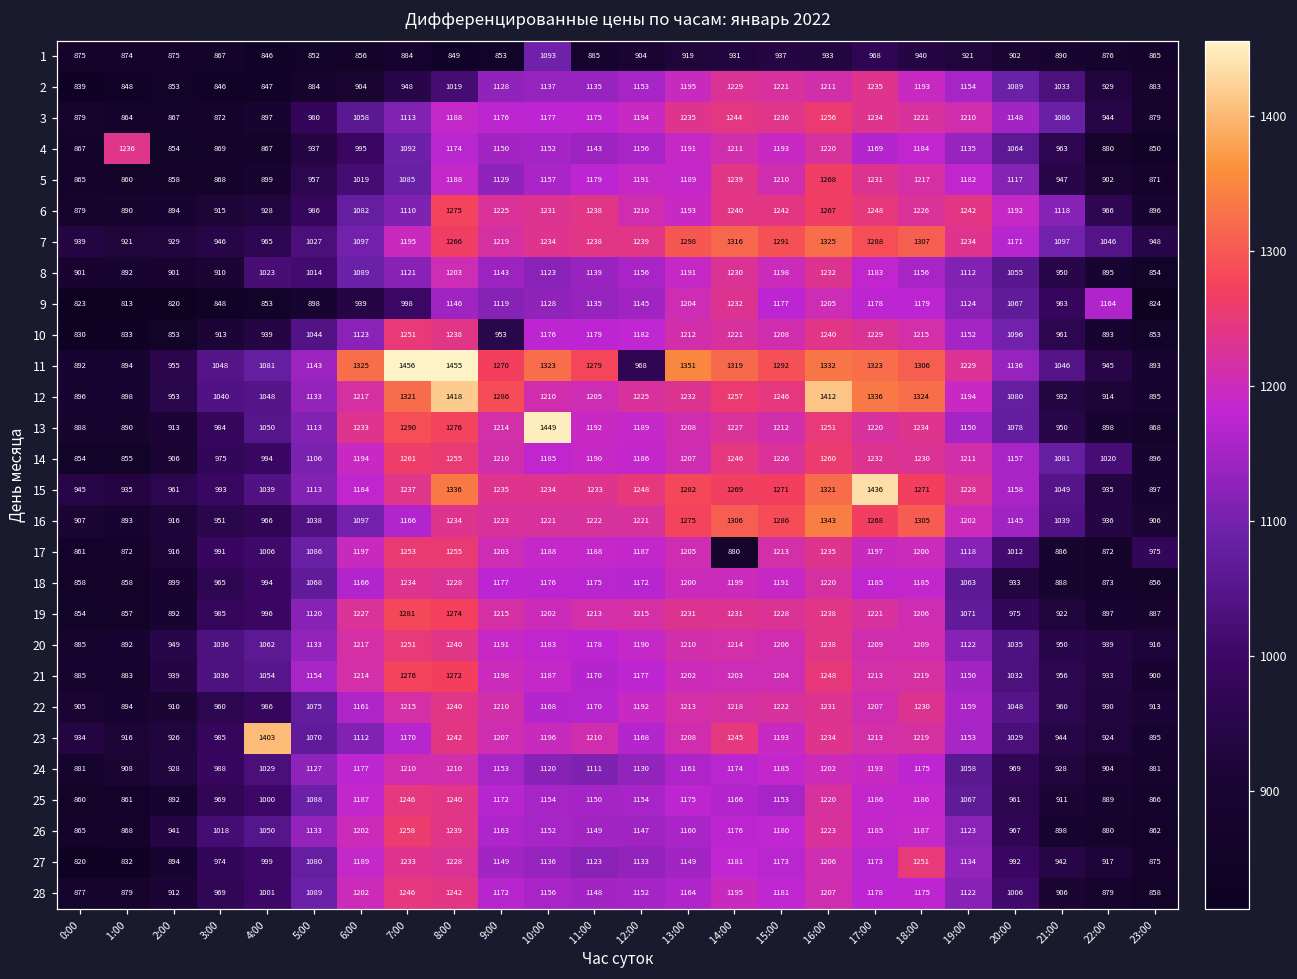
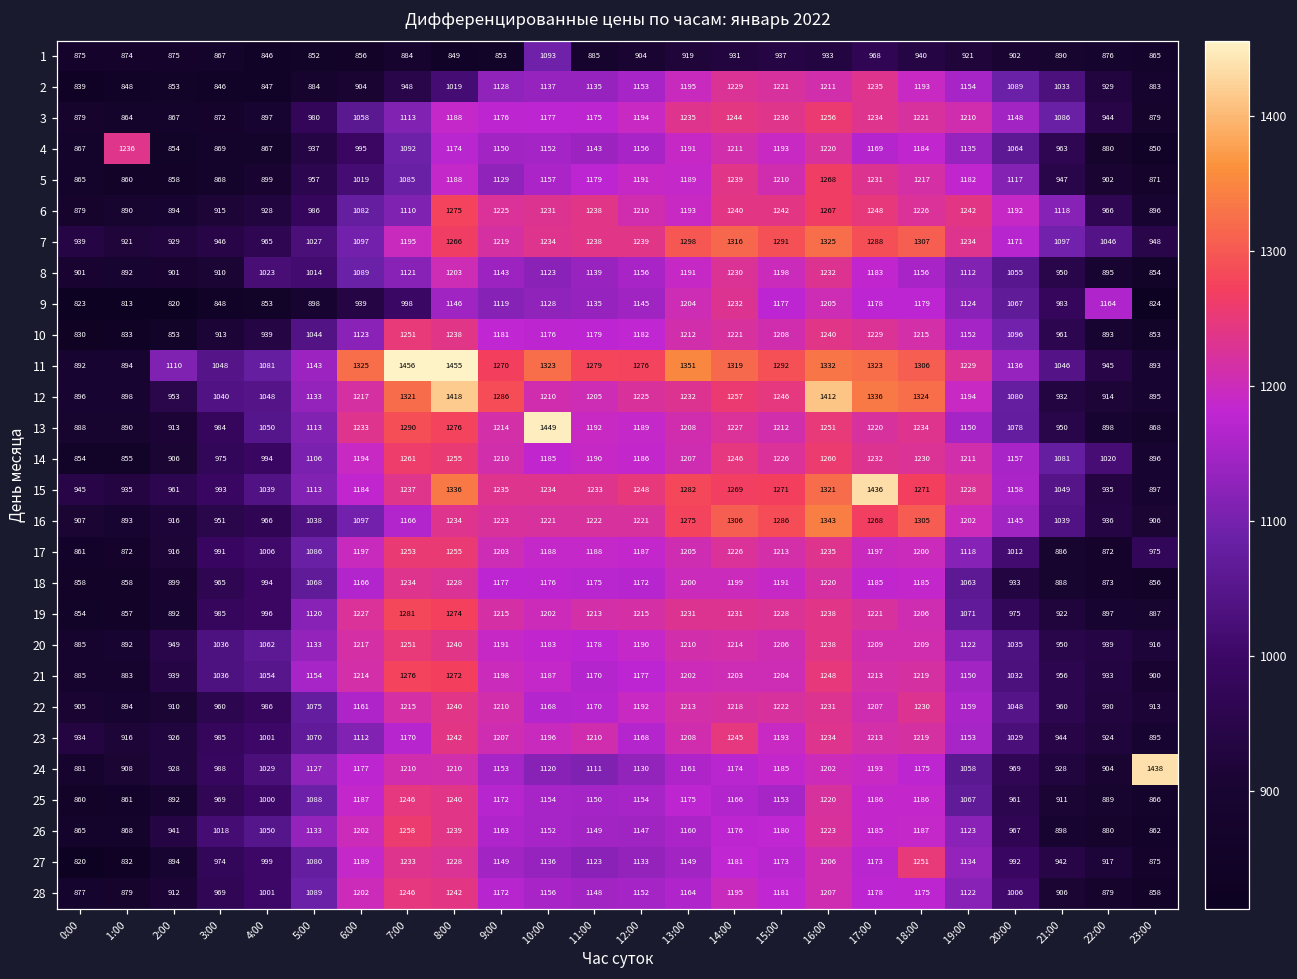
  {
    "10": {
      "0:00": 830,
      "1:00": 833,
      "2:00": 853,
      "3:00": 913,
      "4:00": 939,
      "5:00": 1044,
      "6:00": 1123,
      "7:00": 1251,
      "8:00": 1238,
-     "9:00": 953,
+     "9:00": 1181,
      "10:00": 1176,
      "11:00": 1179,
      "12:00": 1182,
      "13:00": 1212,
      "14:00": 1221,
      "15:00": 1208,
      "16:00": 1240,
      "17:00": 1229,
      "18:00": 1215,
      "19:00": 1152,
      "20:00": 1096,
      "21:00": 961,
      "22:00": 893,
      "23:00": 853
    },
    "11": {
      "0:00": 892,
      "1:00": 894,
-     "2:00": 955,
+     "2:00": 1110,
      "3:00": 1048,
      "4:00": 1081,
      "5:00": 1143,
      "6:00": 1325,
      "7:00": 1456,
      "8:00": 1455,
      "9:00": 1270,
      "10:00": 1323,
      "11:00": 1279,
-     "12:00": 968,
+     "12:00": 1276,
      "13:00": 1351,
      "14:00": 1319,
      "15:00": 1292,
      "16:00": 1332,
      "17:00": 1323,
      "18:00": 1306,
      "19:00": 1229,
      "20:00": 1136,
      "21:00": 1046,
      "22:00": 945,
      "23:00": 893
    },
    "17": {
      "0:00": 861,
      "1:00": 872,
      "2:00": 916,
      "3:00": 991,
      "4:00": 1006,
      "5:00": 1086,
      "6:00": 1197,
      "7:00": 1253,
      "8:00": 1255,
      "9:00": 1203,
      "10:00": 1188,
      "11:00": 1188,
      "12:00": 1187,
      "13:00": 1205,
-     "14:00": 880,
+     "14:00": 1226,
      "15:00": 1213,
      "16:00": 1235,
      "17:00": 1197,
      "18:00": 1200,
      "19:00": 1118,
      "20:00": 1012,
      "21:00": 886,
      "22:00": 872,
      "23:00": 975
    },
    "23": {
      "0:00": 934,
      "1:00": 916,
      "2:00": 926,
      "3:00": 985,
-     "4:00": 1403,
+     "4:00": 1001,
      "5:00": 1070,
      "6:00": 1112,
      "7:00": 1170,
      "8:00": 1242,
      "9:00": 1207,
      "10:00": 1196,
      "11:00": 1210,
      "12:00": 1168,
      "13:00": 1208,
      "14:00": 1245,
      "15:00": 1193,
      "16:00": 1234,
      "17:00": 1213,
      "18:00": 1219,
      "19:00": 1153,
      "20:00": 1029,
      "21:00": 944,
      "22:00": 924,
      "23:00": 895
    },
    "24": {
      "0:00": 881,
      "1:00": 908,
      "2:00": 928,
      "3:00": 988,
      "4:00": 1029,
      "5:00": 1127,
      "6:00": 1177,
      "7:00": 1210,
      "8:00": 1210,
      "9:00": 1153,
      "10:00": 1120,
      "11:00": 1111,
      "12:00": 1130,
      "13:00": 1161,
      "14:00": 1174,
      "15:00": 1185,
      "16:00": 1202,
      "17:00": 1193,
      "18:00": 1175,
      "19:00": 1058,
      "20:00": 969,
      "21:00": 928,
      "22:00": 904,
-     "23:00": 881
+     "23:00": 1438
    }
  }
